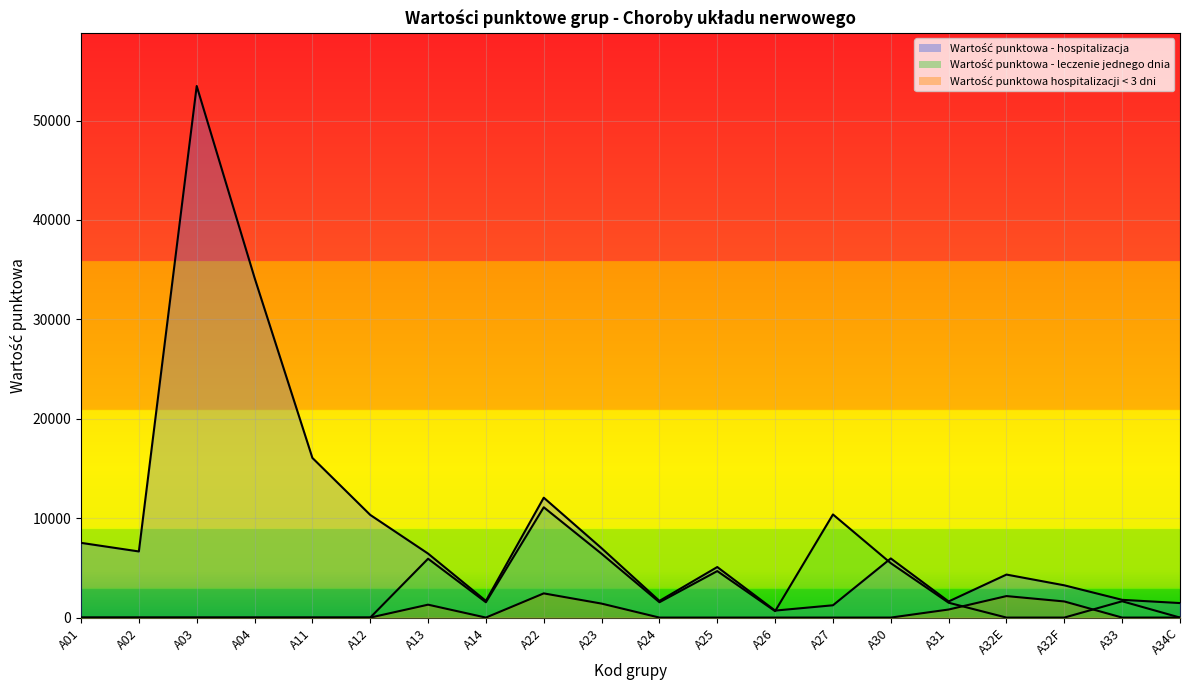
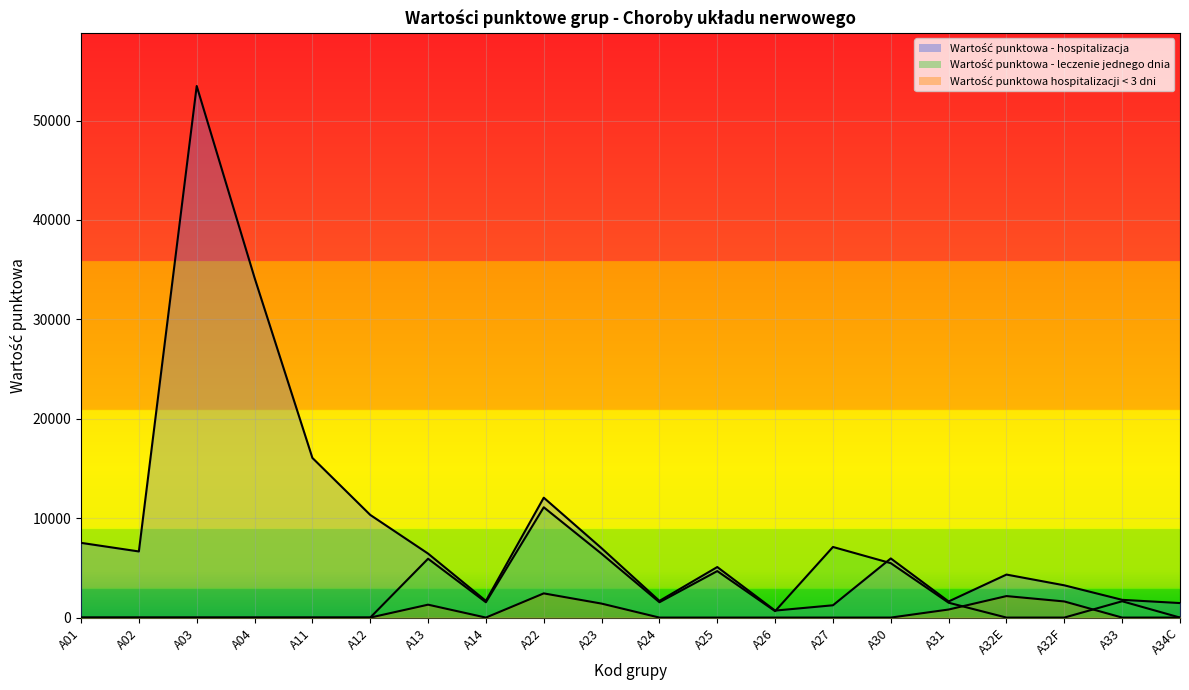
  {
    "Wartość punktowa - hospitalizacja": {
      "A01": 8000,
      "A02": 7000,
      "A03": 53000,
      "A04": 34000,
      "A11": 16000,
      "A12": 10000,
      "A13": 6000,
      "A22": 12000,
      "A23": 7000,
      "A25": 5000,
      "A27": 1000,
      "A30": 6000,
      "A32E": 4000,
      "A32F": 3000,
      "A34C": 1000
    },
    "Wartość punktowa - leczenie jednego dnia": {
      "A13": 6000,
      "A22": 11000,
      "A23": 6000,
      "A25": 5000,
-     "A27": 10000,
+     "A27": 7000,
      "A30": 5000,
      "A32E": 0,
      "A32F": 0
    }
  }
